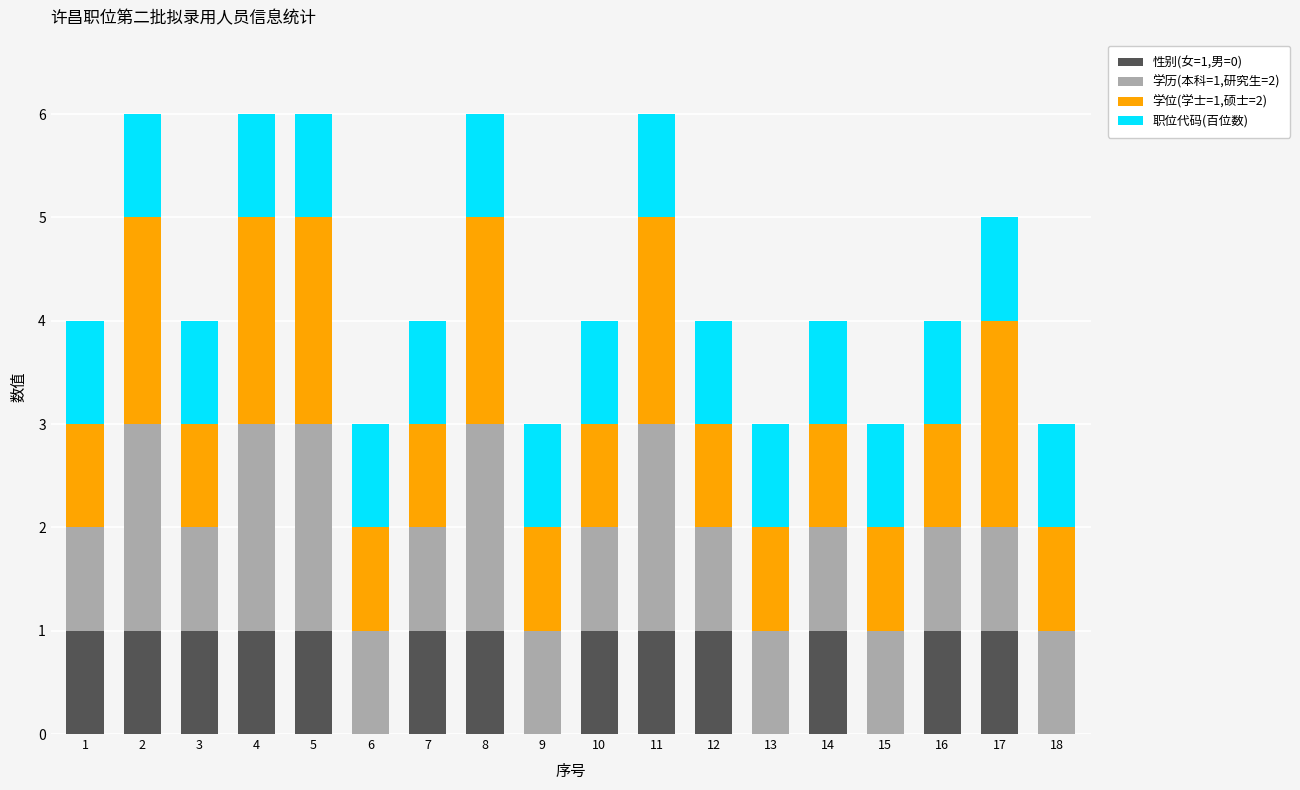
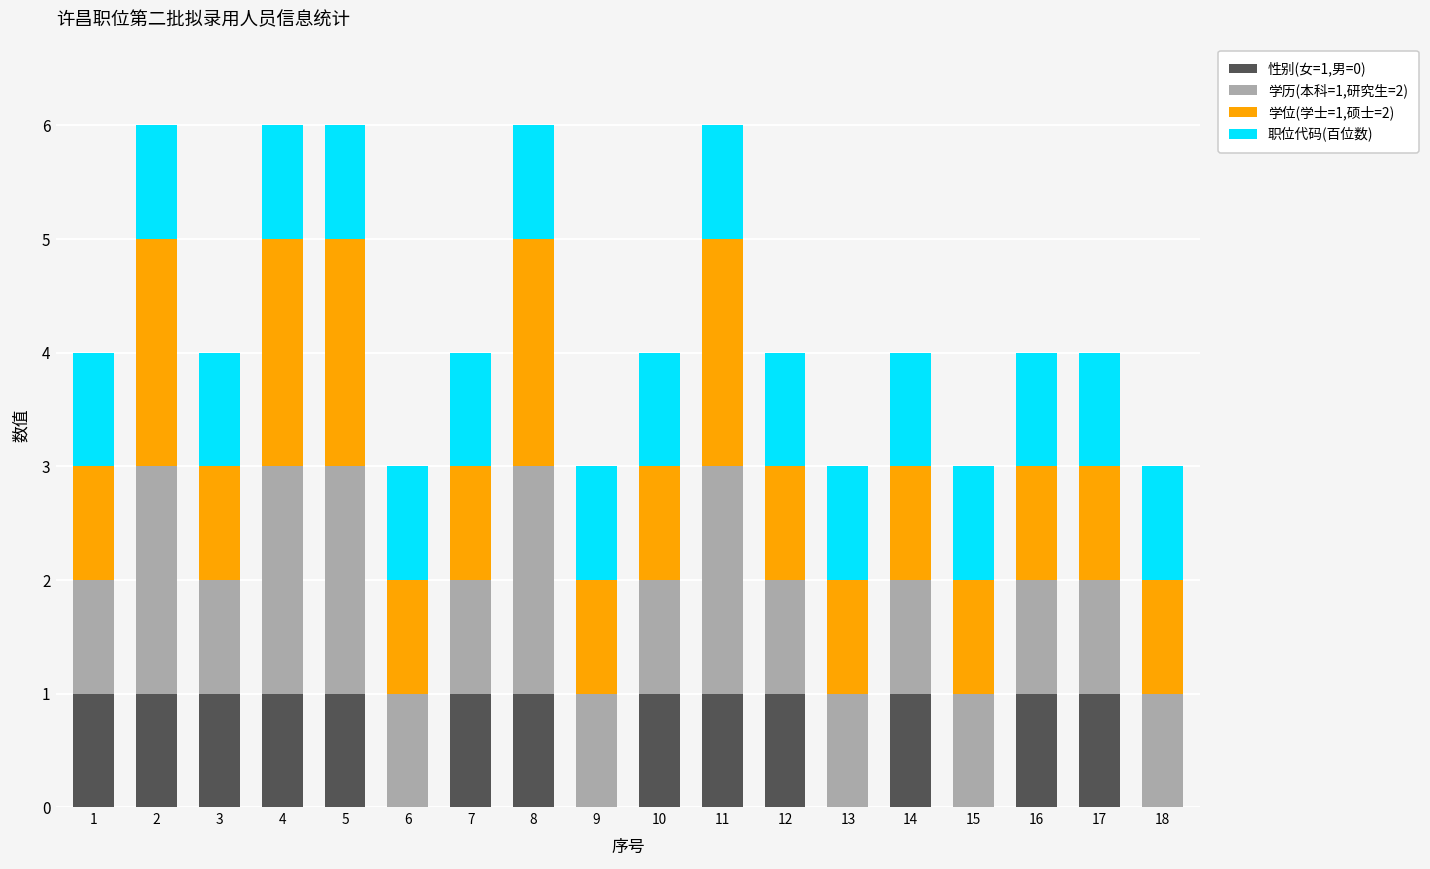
  {
    "性别(女=1,男=0)": {
      "1": 1,
      "2": 1,
      "3": 1,
      "4": 1,
      "5": 1,
      "6": 0,
      "7": 1,
      "8": 1,
      "9": 0,
      "10": 1,
      "11": 1,
      "12": 1,
      "13": 0,
      "14": 1,
      "15": 0,
      "16": 1,
      "17": 1,
      "18": 0
    },
    "学历(本科=1,研究生=2)": {
      "1": 1,
      "2": 2,
      "3": 1,
      "4": 2,
      "5": 2,
      "6": 1,
      "7": 1,
      "8": 2,
      "9": 1,
      "10": 1,
      "11": 2,
      "12": 1,
      "13": 1,
      "14": 1,
      "15": 1,
      "16": 1,
      "17": 1,
      "18": 1
    },
    "学位(学士=1,硕士=2)": {
      "1": 1,
      "2": 2,
      "3": 1,
      "4": 2,
      "5": 2,
      "6": 1,
      "7": 1,
      "8": 2,
      "9": 1,
      "10": 1,
      "11": 2,
      "12": 1,
      "13": 1,
      "14": 1,
      "15": 1,
      "16": 1,
-     "17": 2,
+     "17": 1,
      "18": 1
    },
    "职位代码(百位数)": {
      "1": 1,
      "2": 1,
      "3": 1,
      "4": 1,
      "5": 1,
      "6": 1,
      "7": 1,
      "8": 1,
      "9": 1,
      "10": 1,
      "11": 1,
      "12": 1,
      "13": 1,
      "14": 1,
      "15": 1,
      "16": 1,
      "17": 1,
      "18": 1
    }
  }
